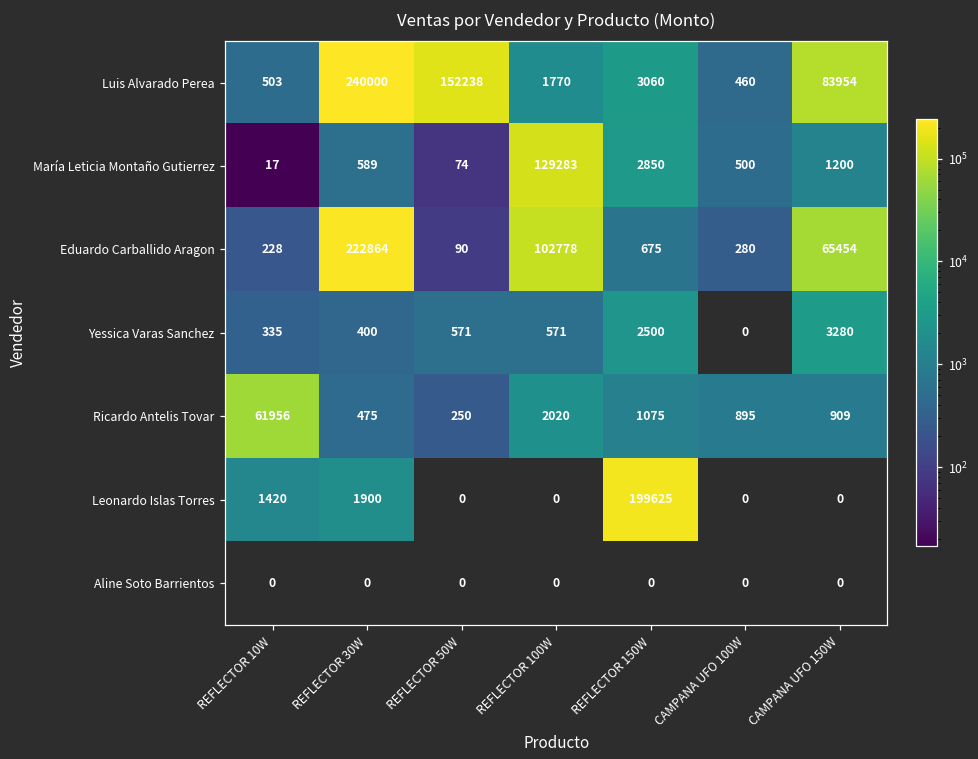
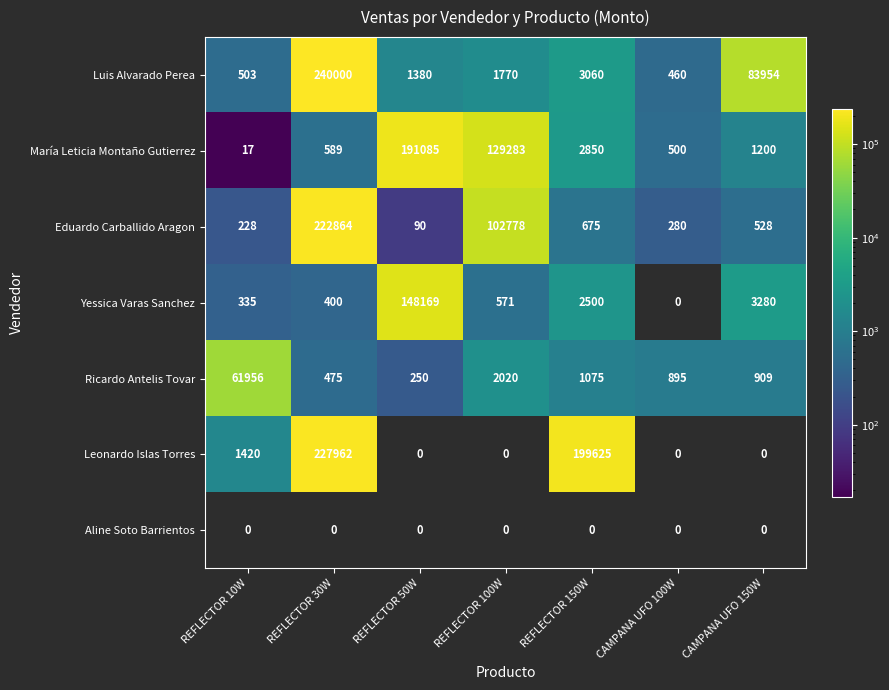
  {
    "Luis Alvarado Perea": {
      "REFLECTOR 10W": 503,
      "REFLECTOR 30W": 240000,
-     "REFLECTOR 50W": 152238,
+     "REFLECTOR 50W": 1380,
      "REFLECTOR 100W": 1770,
      "REFLECTOR 150W": 3060,
      "CAMPANA UFO 100W": 460,
      "CAMPANA UFO 150W": 83954
    },
    "María Leticia Montaño Gutierrez": {
      "REFLECTOR 10W": 17,
      "REFLECTOR 30W": 589,
-     "REFLECTOR 50W": 74,
+     "REFLECTOR 50W": 191085,
      "REFLECTOR 100W": 129283,
      "REFLECTOR 150W": 2850,
      "CAMPANA UFO 100W": 500,
      "CAMPANA UFO 150W": 1200
    },
    "Eduardo Carballido Aragon": {
      "REFLECTOR 10W": 228,
      "REFLECTOR 30W": 222864,
      "REFLECTOR 50W": 90,
      "REFLECTOR 100W": 102778,
      "REFLECTOR 150W": 675,
      "CAMPANA UFO 100W": 280,
-     "CAMPANA UFO 150W": 65454
+     "CAMPANA UFO 150W": 528
    },
    "Yessica Varas Sanchez": {
      "REFLECTOR 10W": 335,
      "REFLECTOR 30W": 400,
-     "REFLECTOR 50W": 571,
+     "REFLECTOR 50W": 148169,
      "REFLECTOR 100W": 571,
      "REFLECTOR 150W": 2500,
      "CAMPANA UFO 100W": 0,
      "CAMPANA UFO 150W": 3280
    },
    "Ricardo Antelis Tovar": {
      "REFLECTOR 10W": 61956,
      "REFLECTOR 30W": 475,
      "REFLECTOR 50W": 250,
      "REFLECTOR 100W": 2020,
      "REFLECTOR 150W": 1075,
      "CAMPANA UFO 100W": 895,
      "CAMPANA UFO 150W": 909
    },
    "Leonardo Islas Torres": {
      "REFLECTOR 10W": 1420,
-     "REFLECTOR 30W": 1900,
+     "REFLECTOR 30W": 227962,
      "REFLECTOR 50W": 0,
      "REFLECTOR 100W": 0,
      "REFLECTOR 150W": 199625,
      "CAMPANA UFO 100W": 0,
      "CAMPANA UFO 150W": 0
    },
    "Aline Soto Barrientos": {
      "REFLECTOR 10W": 0,
      "REFLECTOR 30W": 0,
      "REFLECTOR 50W": 0,
      "REFLECTOR 100W": 0,
      "REFLECTOR 150W": 0,
      "CAMPANA UFO 100W": 0,
      "CAMPANA UFO 150W": 0
    }
  }
